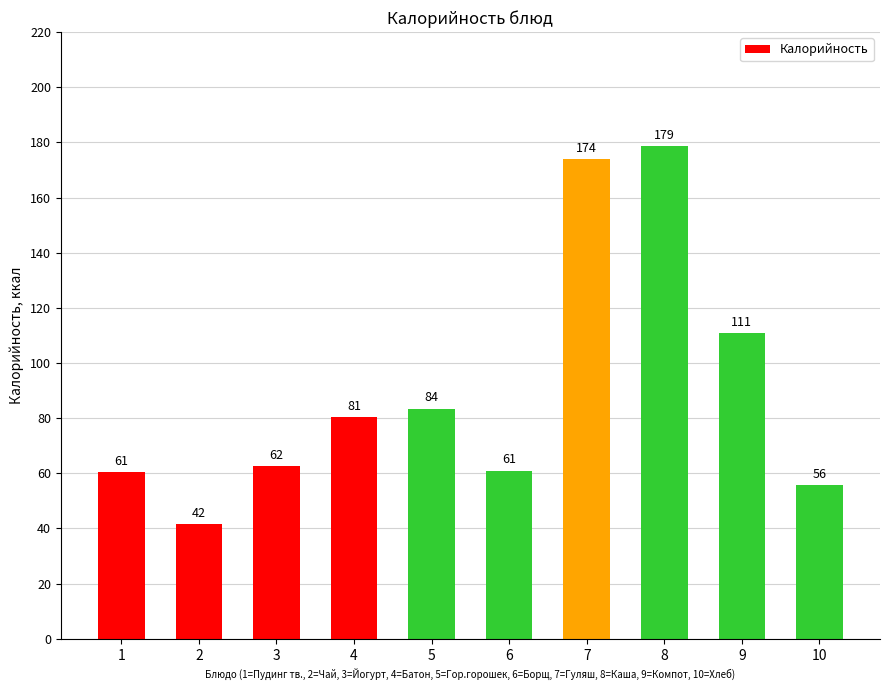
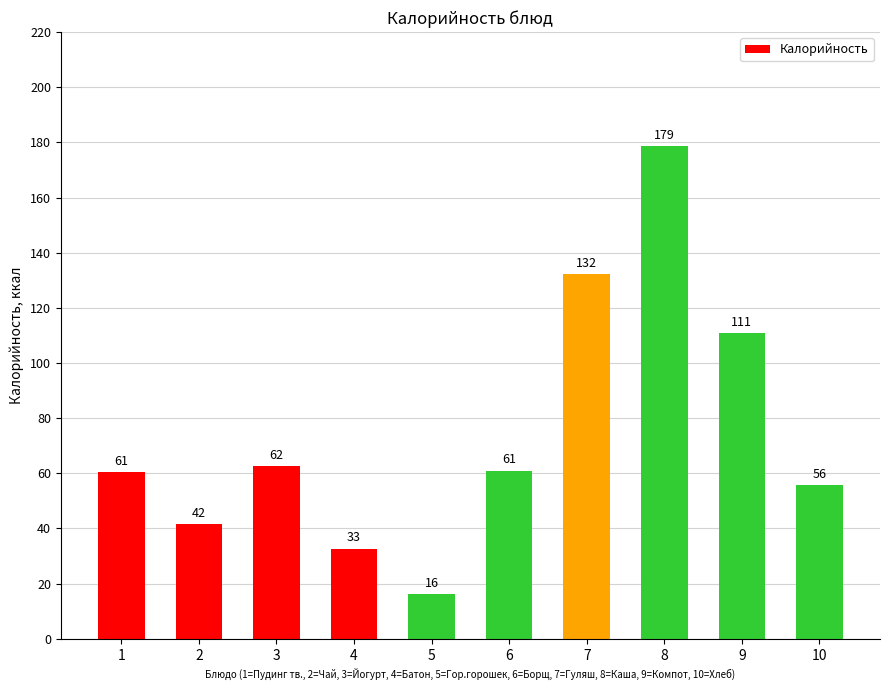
  {
    "1": 61,
    "2": 42,
    "3": 62,
-   "4": 81,
-   "5": 84,
+   "4": 33,
+   "5": 16,
    "6": 61,
-   "7": 174,
+   "7": 132,
    "8": 179,
    "9": 111,
    "10": 56
  }
